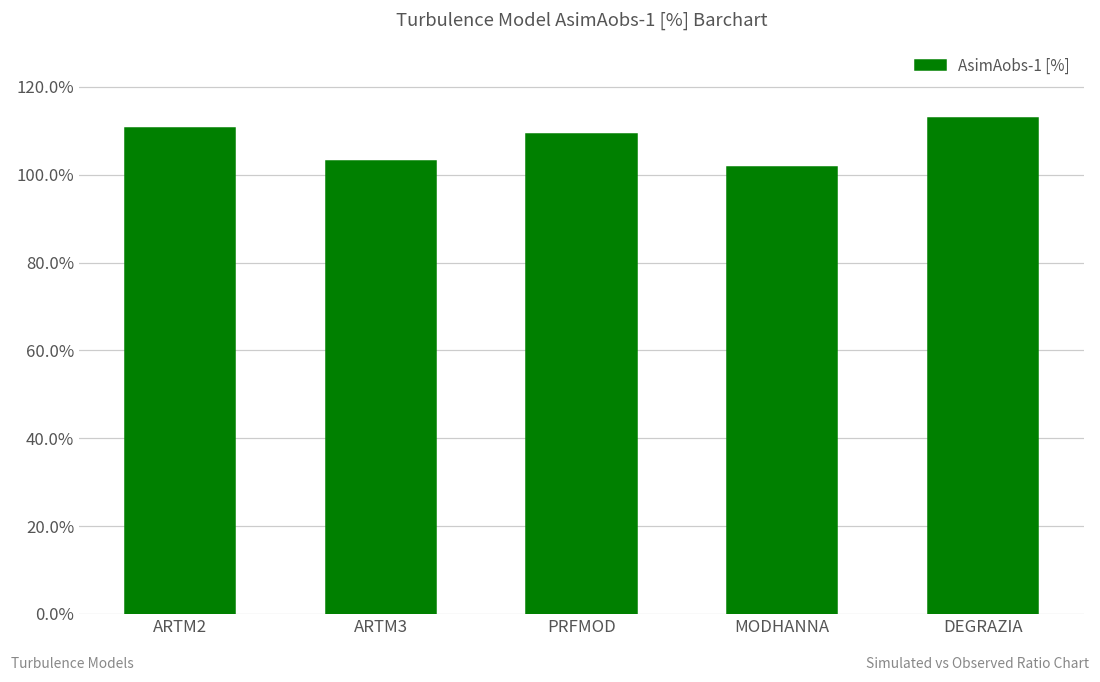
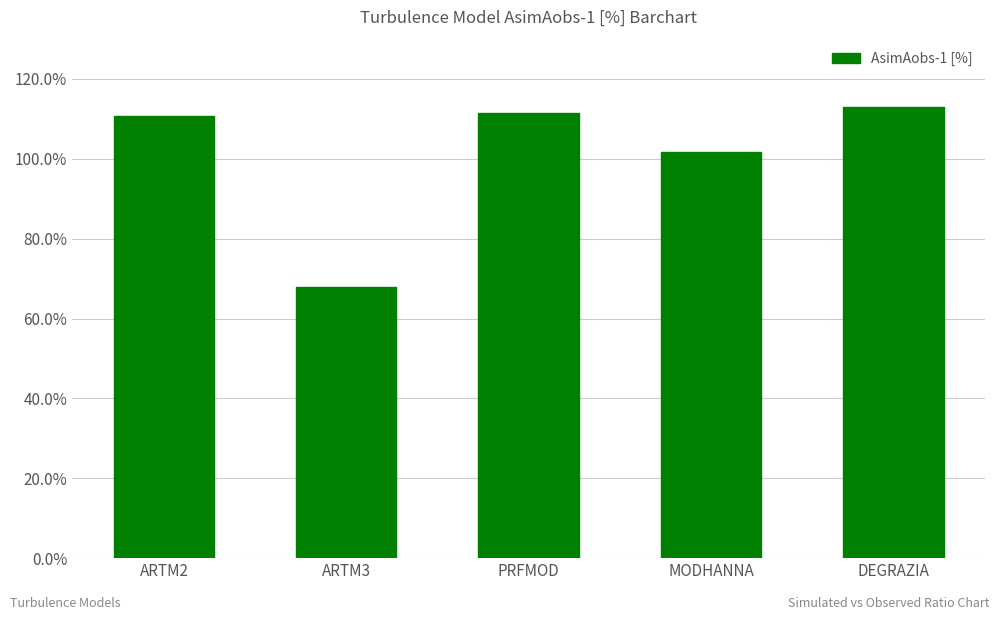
  {
    "ARTM2": "111%",
-   "ARTM3": "103%",
-   "PRFMOD": "109%",
+   "ARTM3": "68%",
+   "PRFMOD": "112%",
    "MODHANNA": "102%",
    "DEGRAZIA": "113%"
  }
